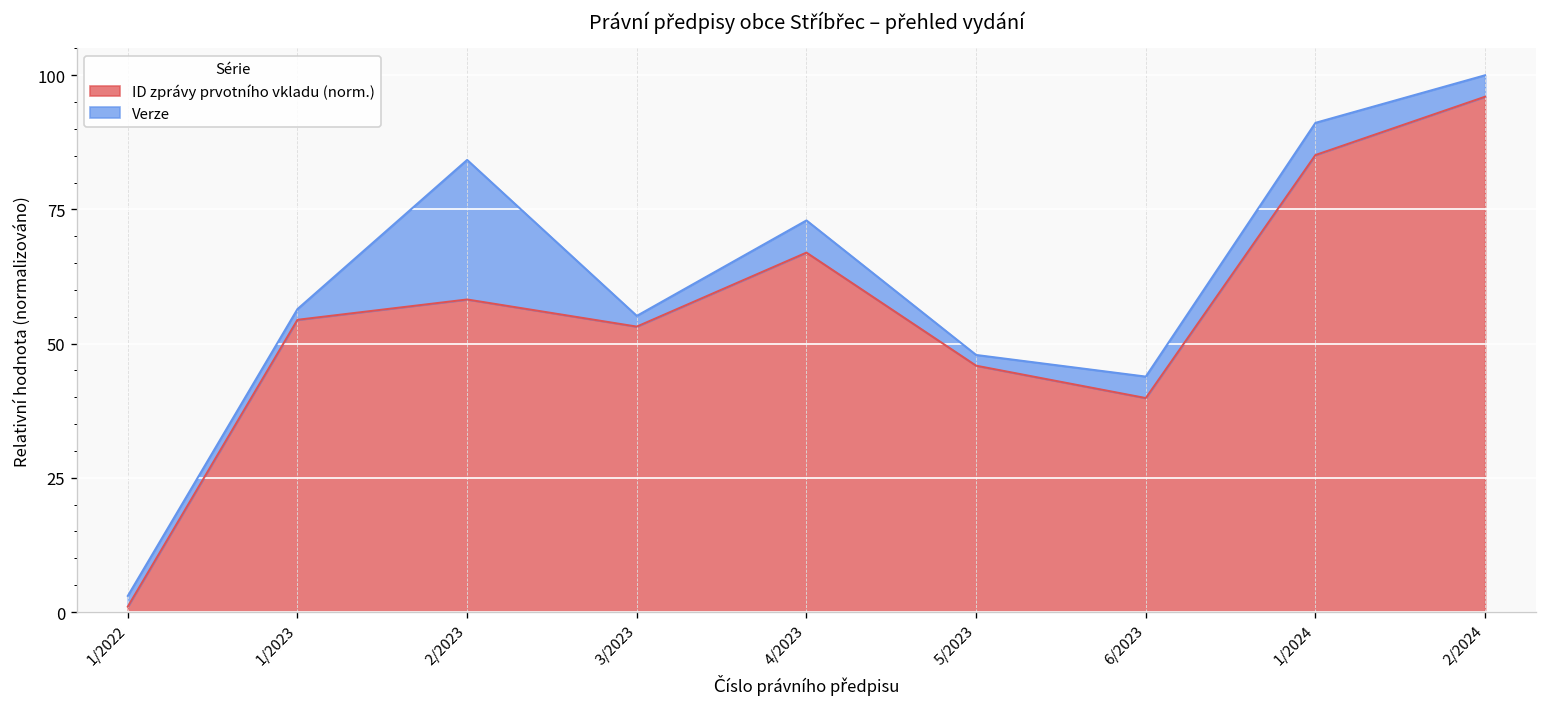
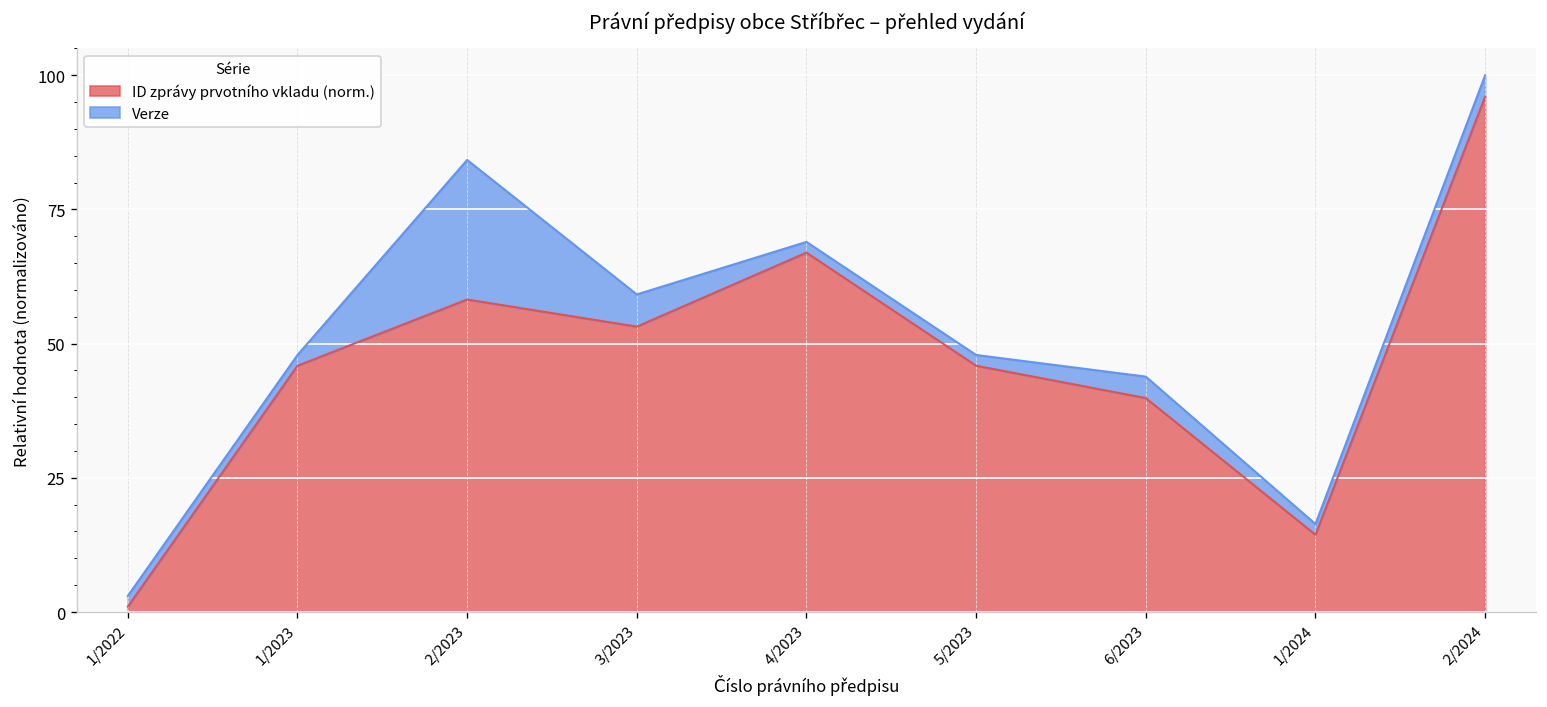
  {
    "ID zprávy prvotního vkladu (norm.)": {
      "1/2022": 1,
-     "1/2023": 54,
+     "1/2023": 46,
      "2/2023": 58,
      "3/2023": 53,
      "4/2023": 67,
      "5/2023": 46,
      "6/2023": 40,
-     "1/2024": 85,
+     "1/2024": 14,
      "2/2024": 96
    },
    "Verze": {
      "1/2022": 2,
      "1/2023": 2,
      "2/2023": 26,
-     "3/2023": 2,
-     "4/2023": 6,
+     "3/2023": 6,
+     "4/2023": 2,
      "5/2023": 2,
      "6/2023": 4,
-     "1/2024": 6,
+     "1/2024": 2,
      "2/2024": 4
    }
  }
